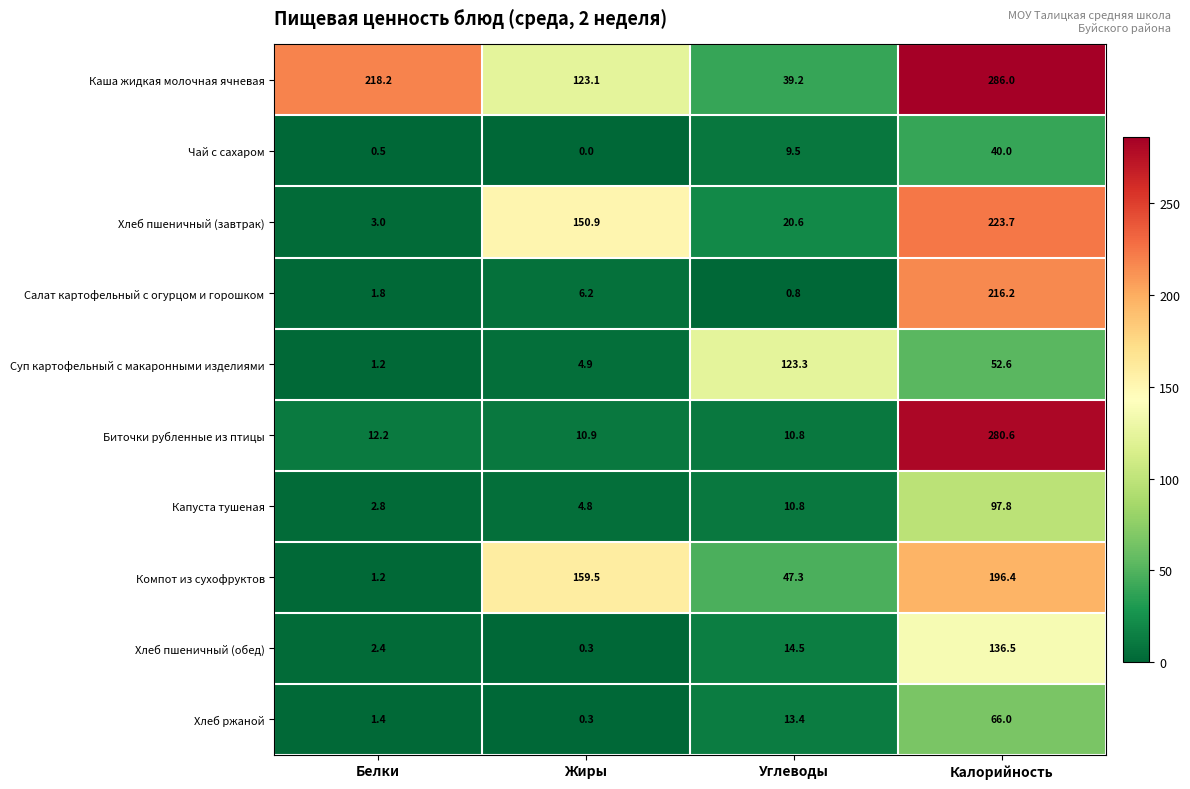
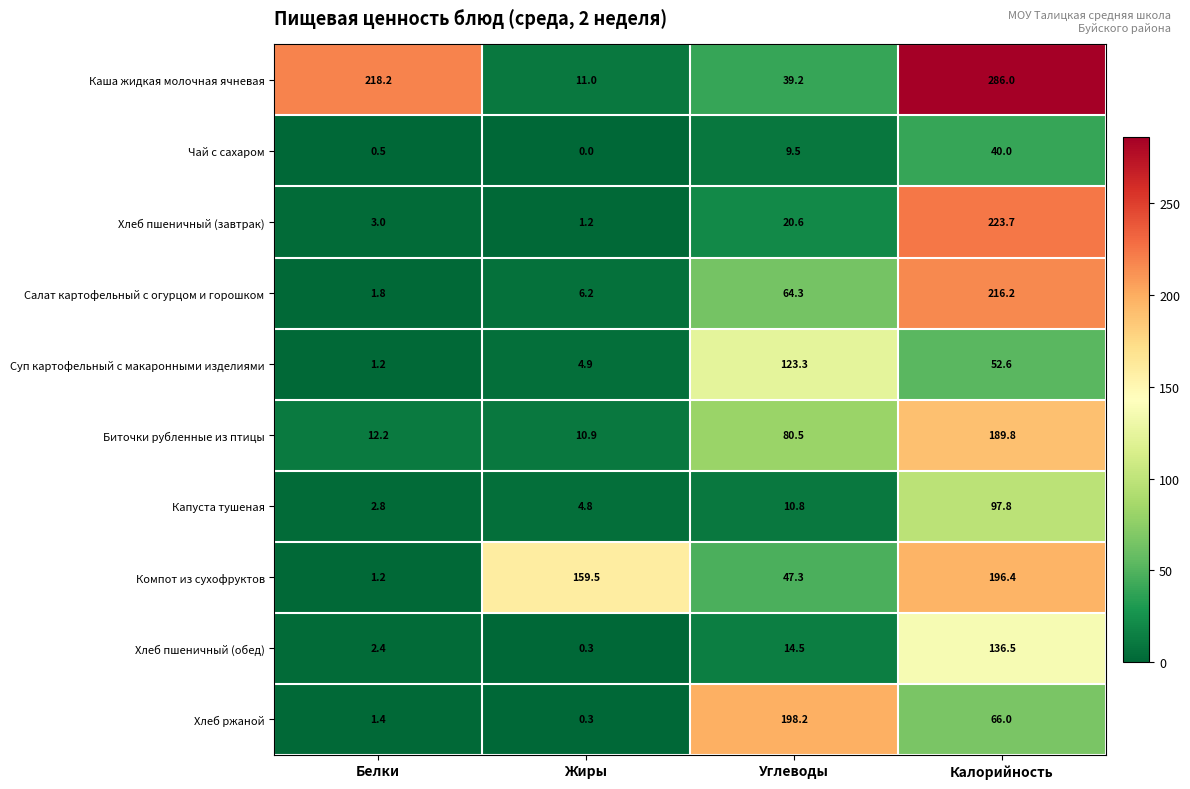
  {
    "Каша жидкая молочная ячневая": {
      "Белки": 218.2,
-     "Жиры": 123.1,
+     "Жиры": 11.0,
      "Углеводы": 39.2,
      "Калорийность": 286.0
    },
    "Чай с сахаром": {
      "Белки": 0.5,
      "Жиры": 0.0,
      "Углеводы": 9.5,
      "Калорийность": 40.0
    },
    "Хлеб пшеничный (завтрак)": {
      "Белки": 3.0,
-     "Жиры": 150.9,
+     "Жиры": 1.2,
      "Углеводы": 20.6,
      "Калорийность": 223.7
    },
    "Салат картофельный с огурцом и горошком": {
      "Белки": 1.8,
      "Жиры": 6.2,
-     "Углеводы": 0.8,
+     "Углеводы": 64.3,
      "Калорийность": 216.2
    },
    "Суп картофельный с макаронными изделиями": {
      "Белки": 1.2,
      "Жиры": 4.9,
      "Углеводы": 123.3,
      "Калорийность": 52.6
    },
    "Биточки рубленные из птицы": {
      "Белки": 12.2,
      "Жиры": 10.9,
-     "Углеводы": 10.8,
-     "Калорийность": 280.6
+     "Углеводы": 80.5,
+     "Калорийность": 189.8
    },
    "Капуста тушеная": {
      "Белки": 2.8,
      "Жиры": 4.8,
      "Углеводы": 10.8,
      "Калорийность": 97.8
    },
    "Компот из сухофруктов": {
      "Белки": 1.2,
      "Жиры": 159.5,
      "Углеводы": 47.3,
      "Калорийность": 196.4
    },
    "Хлеб пшеничный (обед)": {
      "Белки": 2.4,
      "Жиры": 0.3,
      "Углеводы": 14.5,
      "Калорийность": 136.5
    },
    "Хлеб ржаной": {
      "Белки": 1.4,
      "Жиры": 0.3,
-     "Углеводы": 13.4,
+     "Углеводы": 198.2,
      "Калорийность": 66.0
    }
  }
